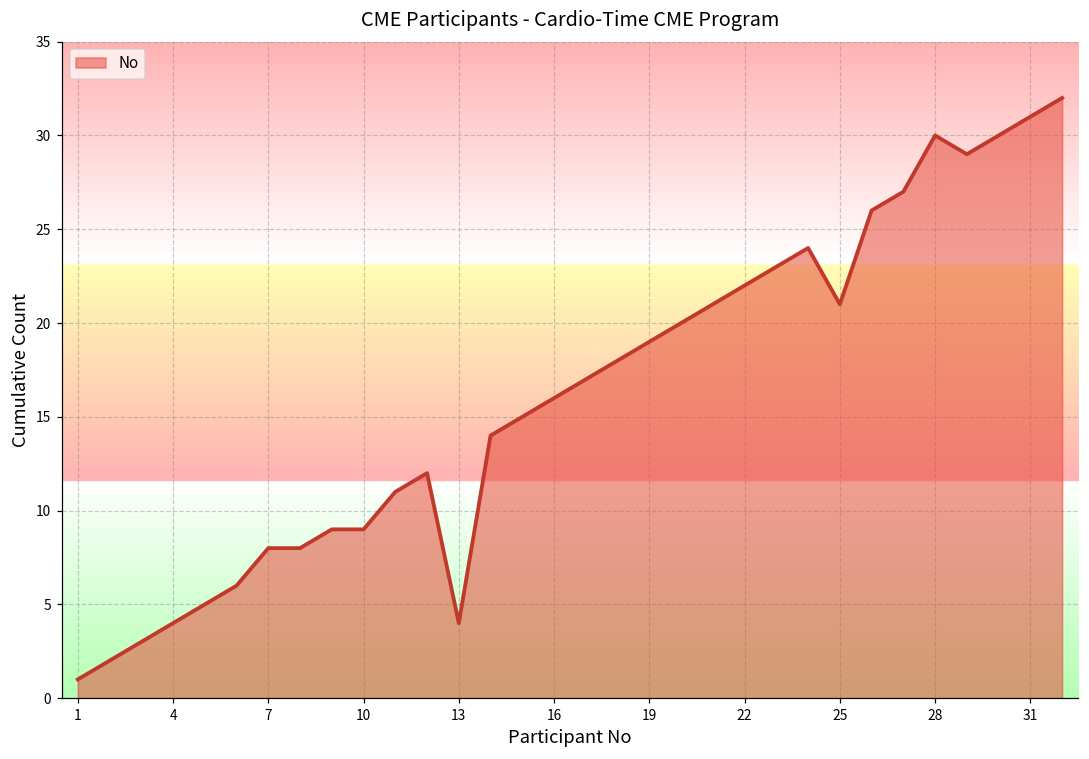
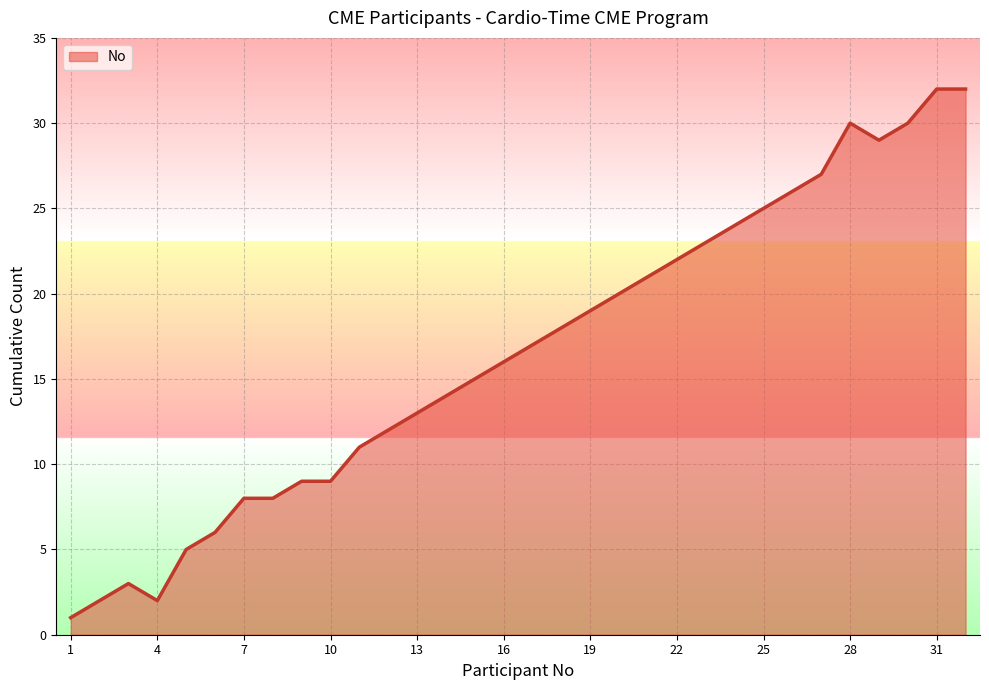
  {
    "1": 1,
-   "4": 4,
+   "4": 2,
    "7": 8,
    "10": 9,
-   "13": 4,
+   "13": 13,
    "16": 16,
    "19": 19,
    "22": 22,
-   "25": 21,
+   "25": 25,
    "28": 30,
-   "31": 31
+   "31": 32
  }
